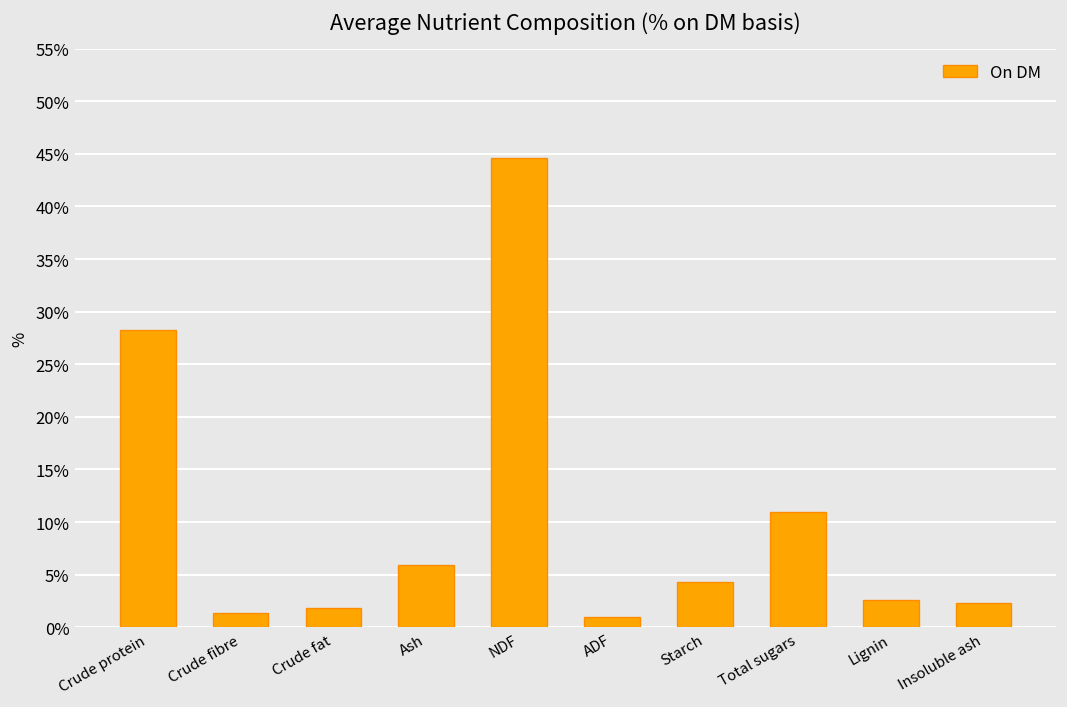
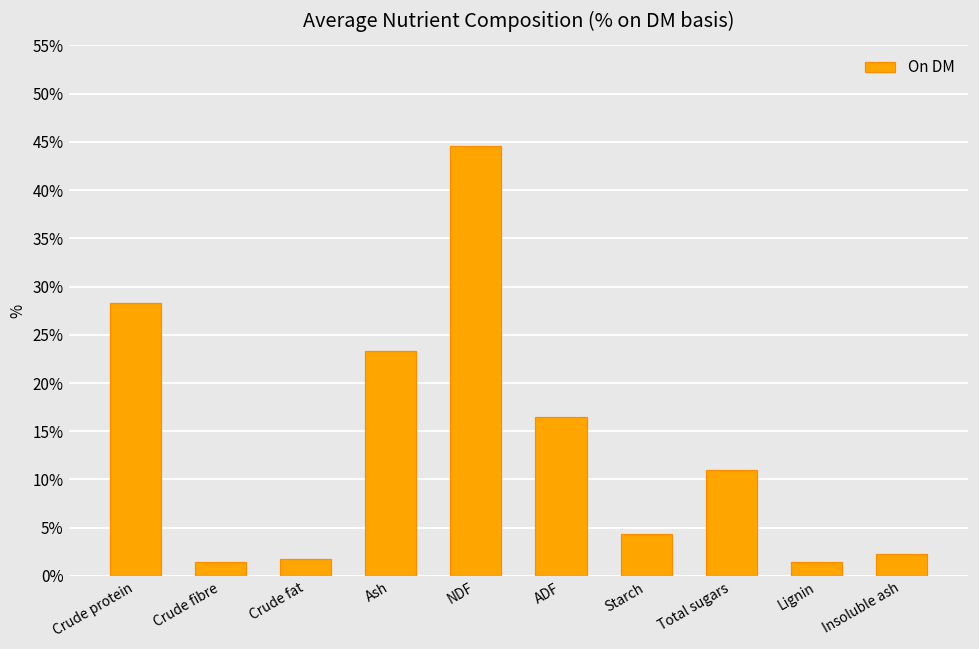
  {
    "Crude protein": "28%",
    "Crude fibre": "1%",
    "Crude fat": "2%",
-   "Ash": "6%",
+   "Ash": "23%",
    "NDF": "45%",
-   "ADF": "1%",
+   "ADF": "17%",
    "Starch": "4%",
    "Total sugars": "11%",
-   "Lignin": "3%",
+   "Lignin": "1%",
    "Insoluble ash": "2%"
  }
